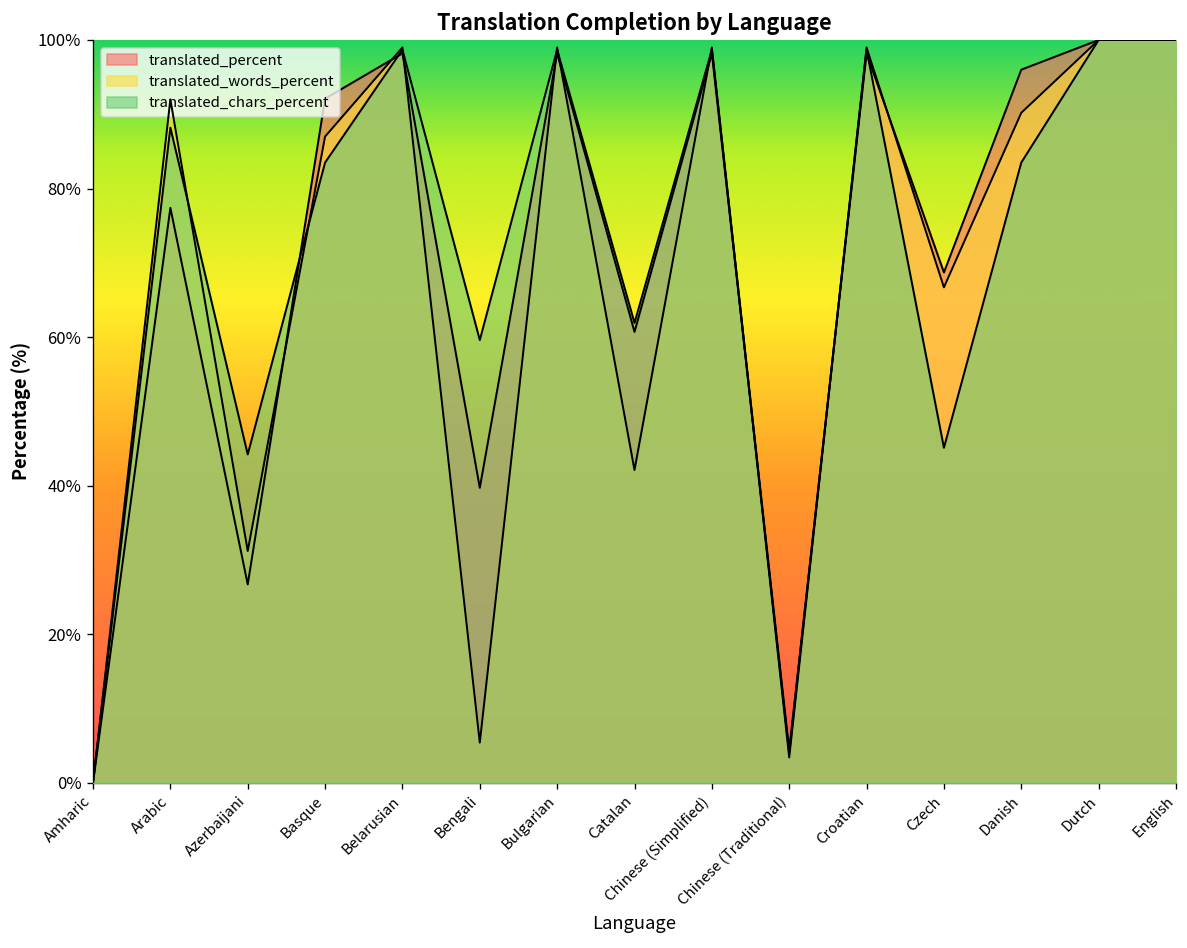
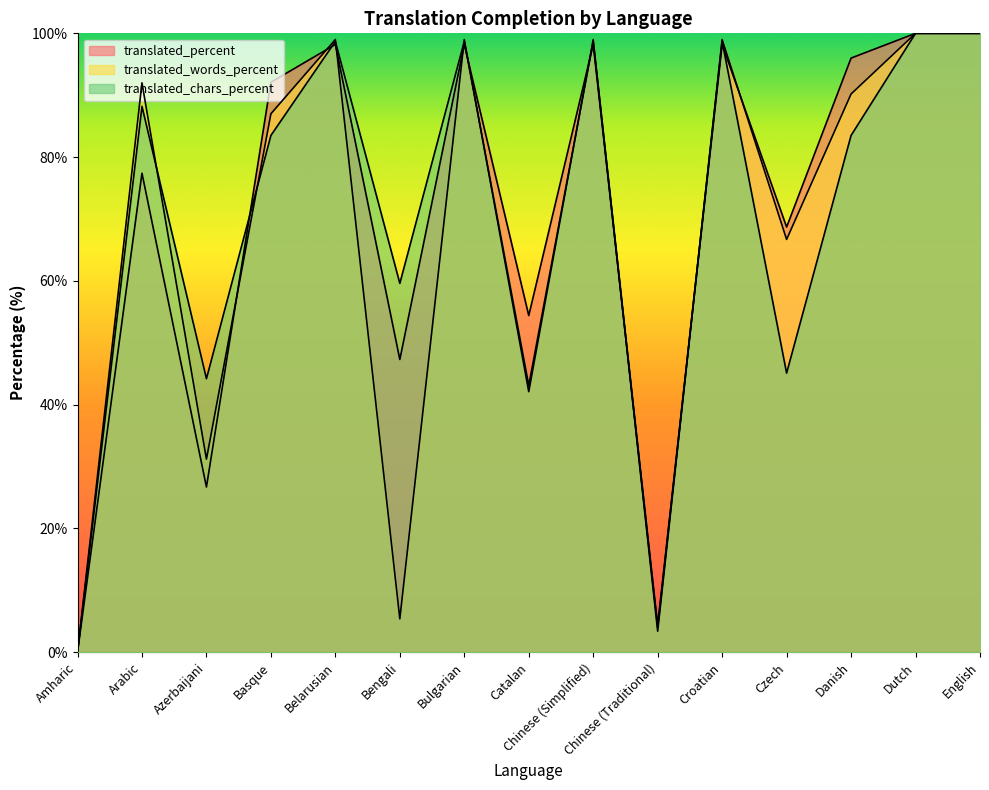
  {
    "translated_percent": {
      "Arabic": "77%",
      "Azerbaijani": "27%",
      "Belarusian": "98%",
-     "Bengali": "40%",
+     "Bengali": "47%",
      "Bulgarian": "98%",
-     "Catalan": "61%",
+     "Catalan": "54%",
      "Chinese (Simplified)": "98%",
      "Croatian": "98%",
      "Czech": "69%",
      "Danish": "96%"
    },
    "translated_words_percent": {
      "Azerbaijani": "31%",
      "Basque": "87%",
      "Bengali": "5%",
      "Catalan": "42%",
      "Chinese (Traditional)": "3%",
      "Czech": "67%",
      "Danish": "90%"
    },
    "translated_chars_percent": {
      "Arabic": "88%",
      "Azerbaijani": "44%",
      "Basque": "84%",
      "Bengali": "60%",
-     "Catalan": "62%",
+     "Catalan": "43%",
      "Czech": "45%",
      "Danish": "84%"
    }
  }
